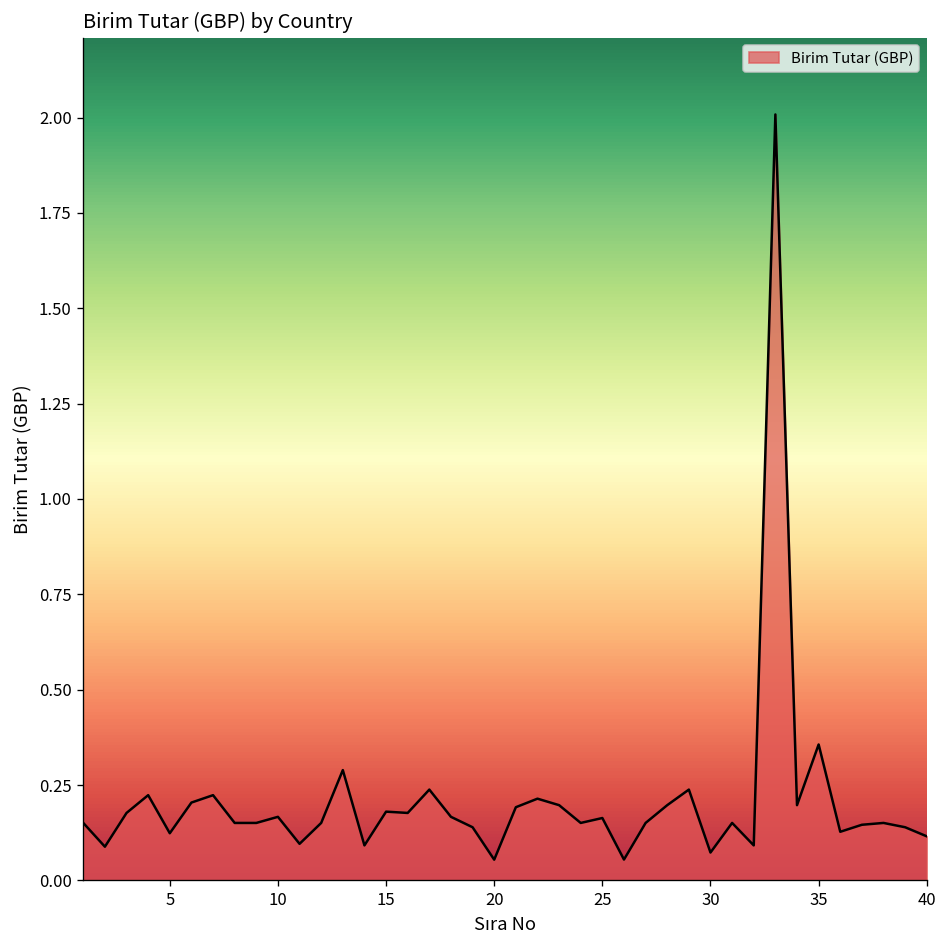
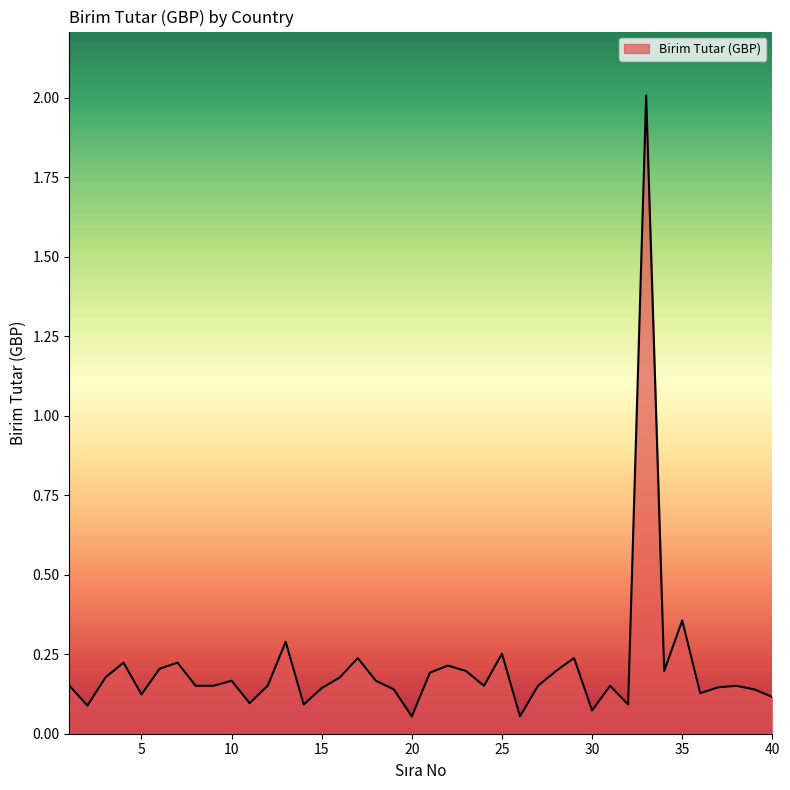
  {
    "5": 0.12,
    "10": 0.17,
-   "15": 0.18,
+   "15": 0.14,
    "20": 0.05,
-   "25": 0.16,
+   "25": 0.25,
    "30": 0.07,
    "35": 0.36,
    "40": 0.12
  }
